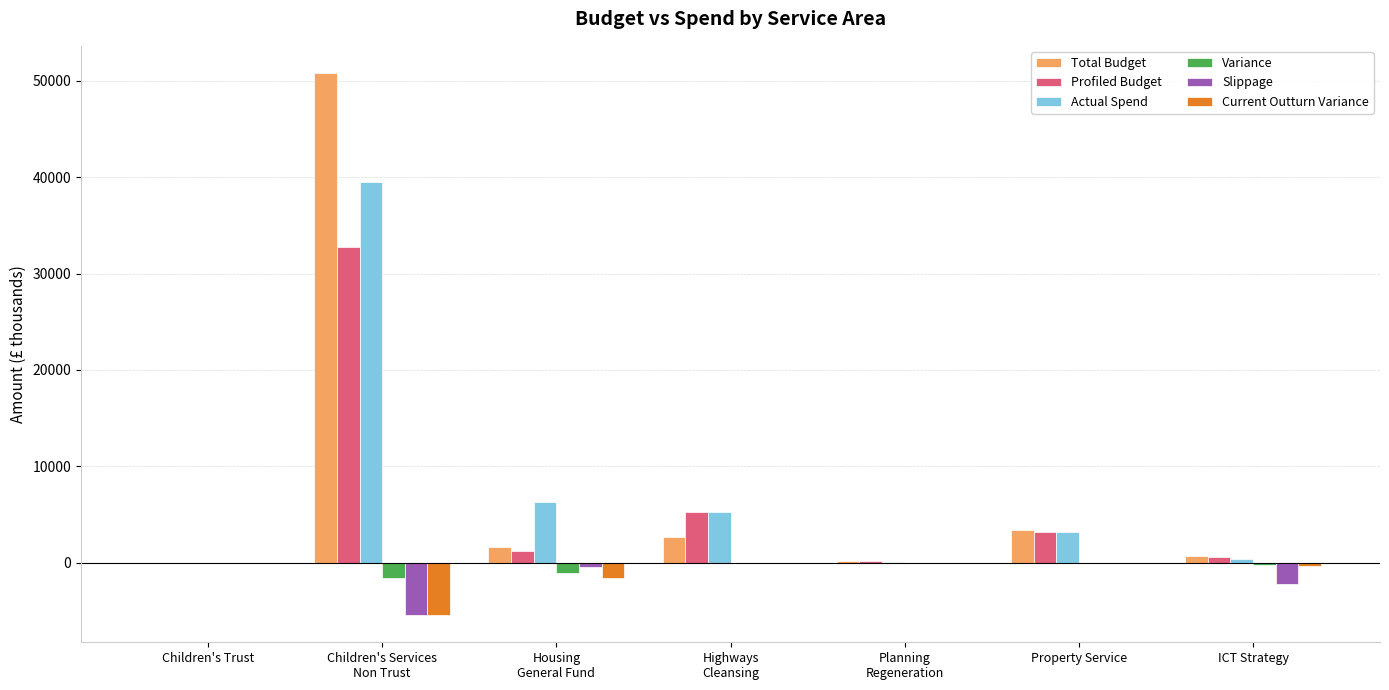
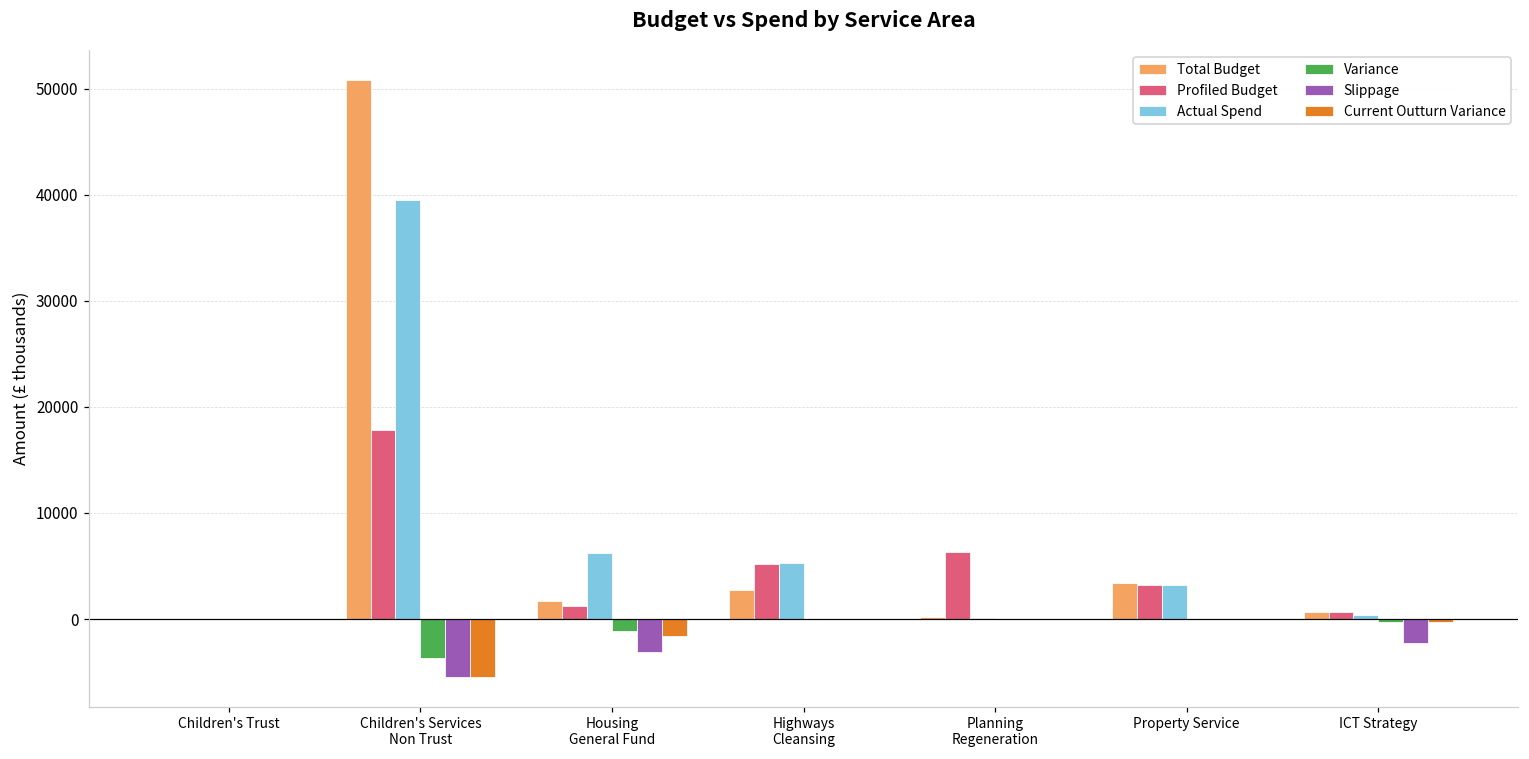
  {
    "Total Budget": {
      "Children's Trust": 0,
      "Children's Services Non Trust": 51000,
      "Housing General Fund": 2000,
      "Highways Cleansing": 3000,
      "Property Service": 3000,
      "ICT Strategy": 1000
    },
    "Profiled Budget": {
      "Children's Trust": 0,
-     "Children's Services Non Trust": 33000,
+     "Children's Services Non Trust": 18000,
      "Housing General Fund": 1000,
      "Highways Cleansing": 5000,
-     "Planning Regeneration": 0,
+     "Planning Regeneration": 6000,
      "Property Service": 3000,
      "ICT Strategy": 1000
    },
    "Actual Spend": {
      "Children's Trust": 0,
      "Children's Services Non Trust": 39000,
      "Housing General Fund": 6000,
      "Highways Cleansing": 5000,
      "Property Service": 3000,
      "ICT Strategy": 0
    },
    "Variance": {
      "Children's Trust": 0,
-     "Children's Services Non Trust": -2000,
+     "Children's Services Non Trust": -4000,
      "Housing General Fund": -1000
    },
    "Slippage": {
      "Children's Trust": 0,
      "Children's Services Non Trust": -5000,
-     "Housing General Fund": 0,
+     "Housing General Fund": -3000,
      "Highways Cleansing": 0,
      "Property Service": 0,
      "ICT Strategy": -2000
    },
    "Current Outturn Variance": {
      "Children's Trust": 0,
      "Children's Services Non Trust": -5000,
      "Housing General Fund": -2000,
      "Highways Cleansing": 0,
      "Property Service": 0,
      "ICT Strategy": 0
    }
  }
